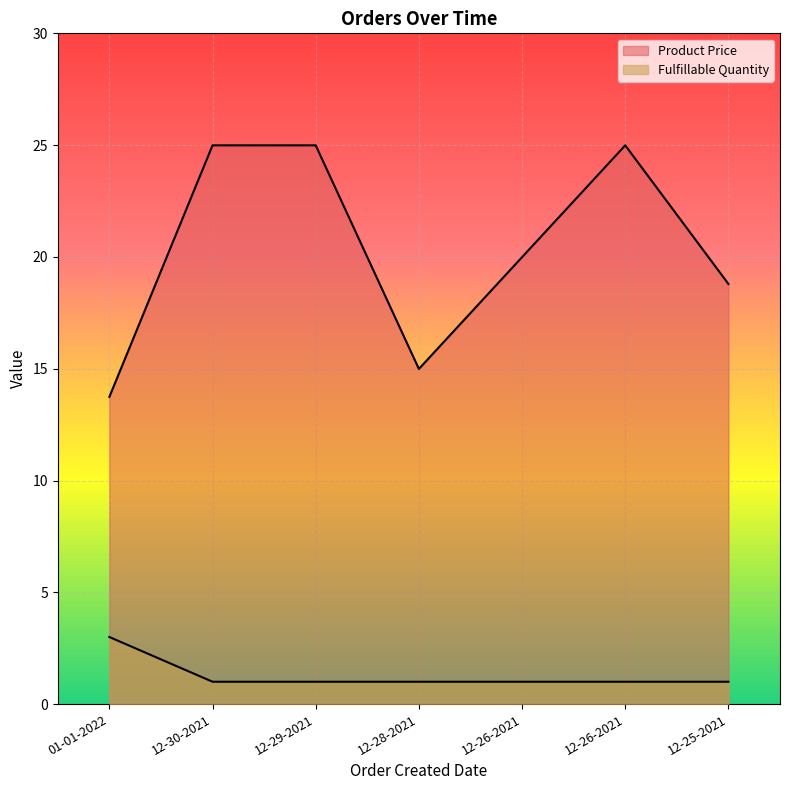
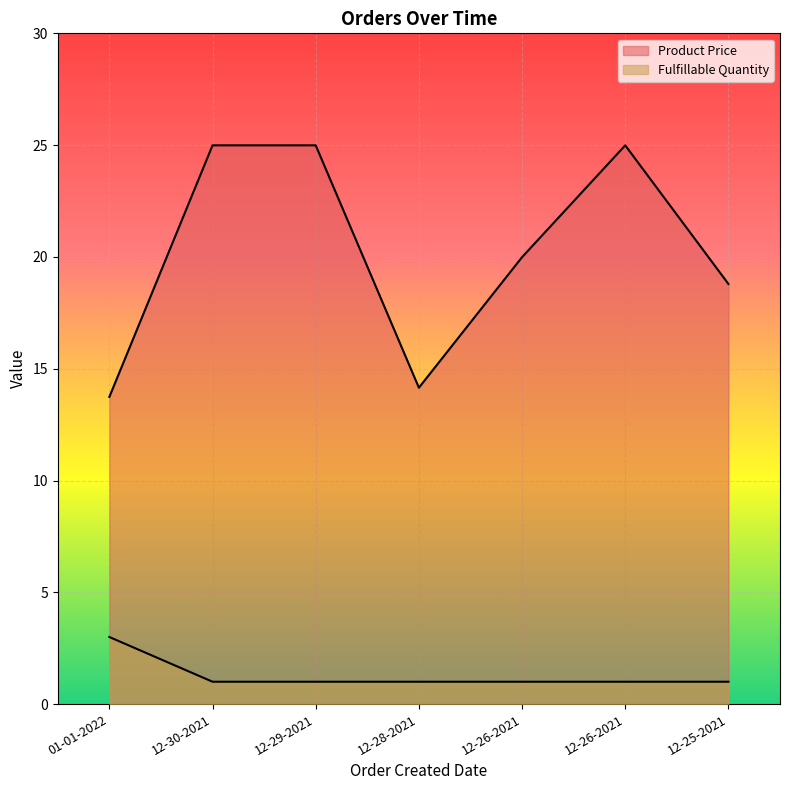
  {
    "Product Price": {
      "01-01-2022": 13.7,
      "12-30-2021": 25.0,
      "12-29-2021": 25.0,
-     "12-28-2021": 15.0,
+     "12-28-2021": 14.2,
      "12-25-2021": 18.8
    },
    "Fulfillable Quantity": {
      "01-01-2022": 3.0,
      "12-30-2021": 1.0,
      "12-29-2021": 1.0,
      "12-28-2021": 1.0,
      "12-25-2021": 1.0
    }
  }
